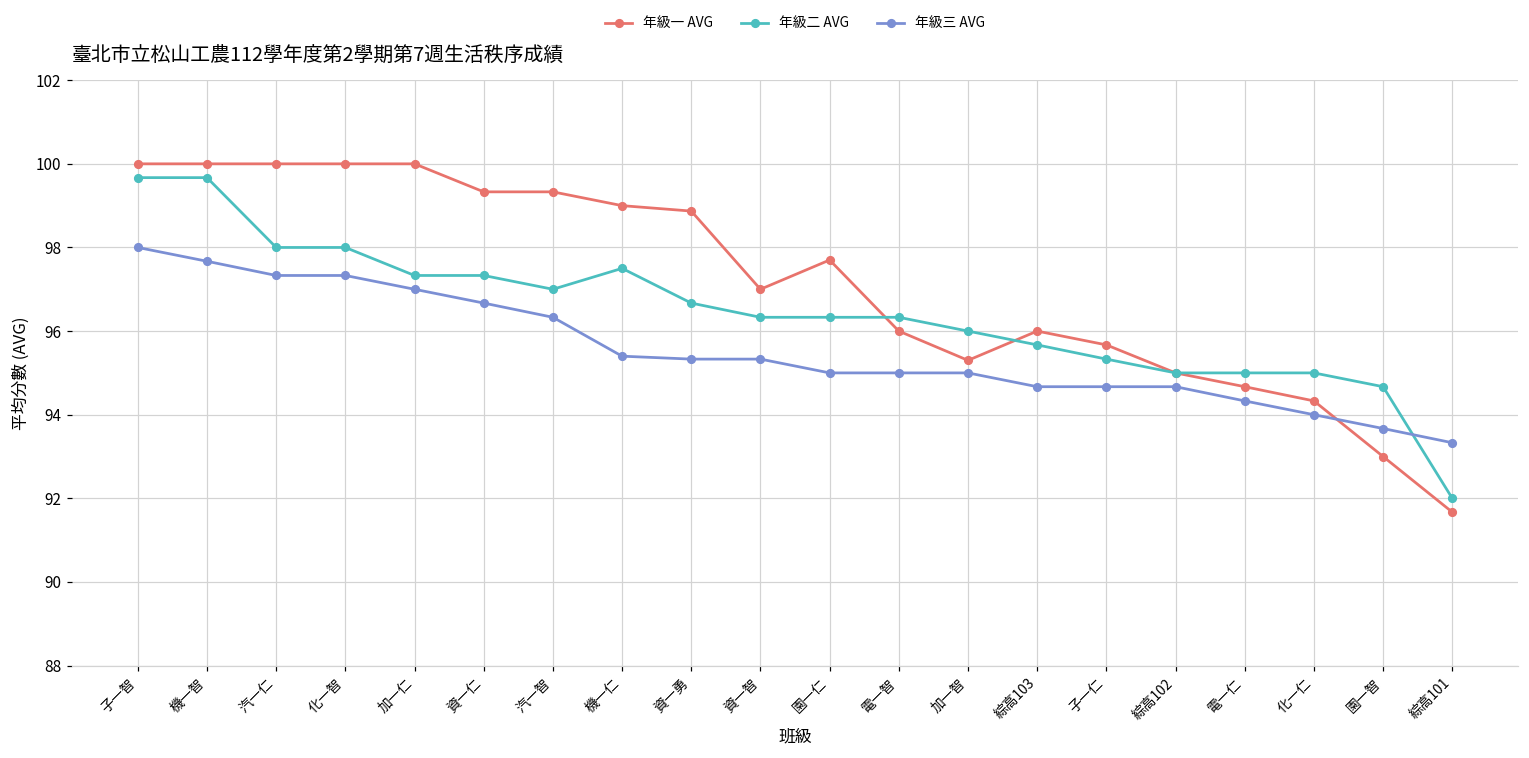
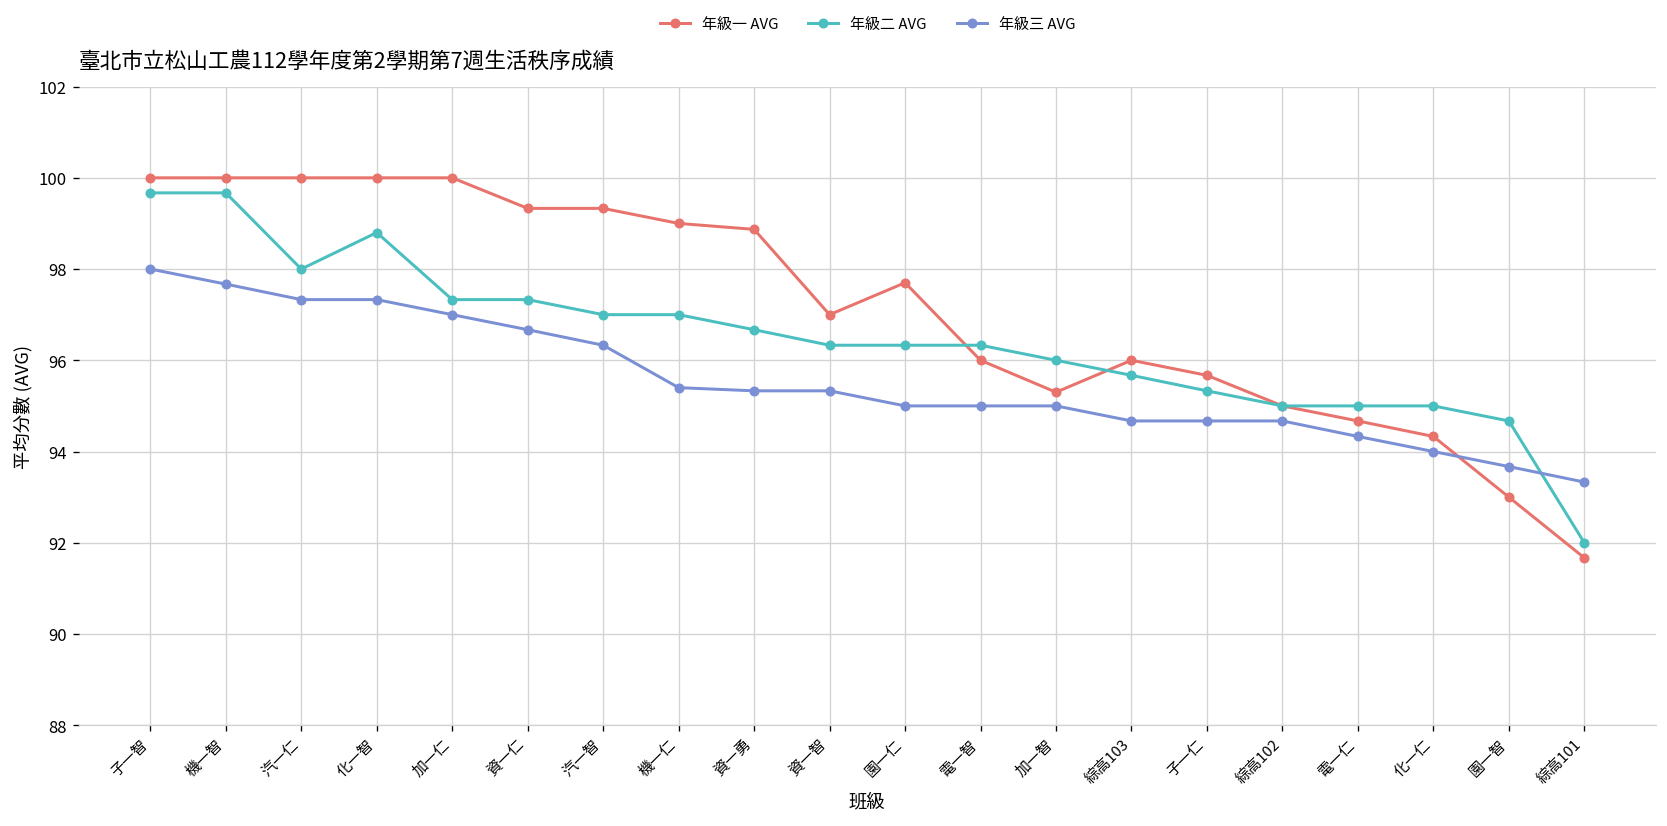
  {
    "年級一 AVG": {
      "子一智": 100.0,
      "機一智": 100.0,
      "汽一仁": 100.0,
      "化一智": 100.0,
      "加一仁": 100.0,
      "資一仁": 99.3,
      "汽一智": 99.3,
      "機一仁": 99.0,
      "資一勇": 98.9,
      "資一智": 97.0,
      "園一仁": 97.7,
      "電一智": 96.0,
      "加一智": 95.3,
      "綜高103": 96.0,
      "子一仁": 95.7,
      "電一仁": 94.7,
      "化一仁": 94.3,
      "園一智": 93.0,
      "綜高101": 91.7
    },
    "年級二 AVG": {
      "子一智": 99.7,
      "機一智": 99.7,
      "汽一仁": 98.0,
-     "化一智": 98.0,
+     "化一智": 98.8,
      "加一仁": 97.3,
      "資一仁": 97.3,
      "汽一智": 97.0,
-     "機一仁": 97.5,
+     "機一仁": 97.0,
      "資一勇": 96.7,
      "資一智": 96.3,
      "園一仁": 96.3,
      "電一智": 96.3,
      "加一智": 96.0,
      "綜高103": 95.7,
      "子一仁": 95.3,
      "電一仁": 95.0,
      "化一仁": 95.0,
      "園一智": 94.7,
      "綜高101": 92.0
    },
    "年級三 AVG": {
      "子一智": 98.0,
      "機一智": 97.7,
      "汽一仁": 97.3,
      "化一智": 97.3,
      "加一仁": 97.0,
      "資一仁": 96.7,
      "汽一智": 96.3,
      "機一仁": 95.4,
      "資一勇": 95.3,
      "資一智": 95.3,
      "園一仁": 95.0,
      "電一智": 95.0,
      "加一智": 95.0,
      "綜高103": 94.7,
      "子一仁": 94.7,
      "綜高102": 94.7,
      "電一仁": 94.3,
      "化一仁": 94.0,
      "園一智": 93.7,
      "綜高101": 93.3
    }
  }
